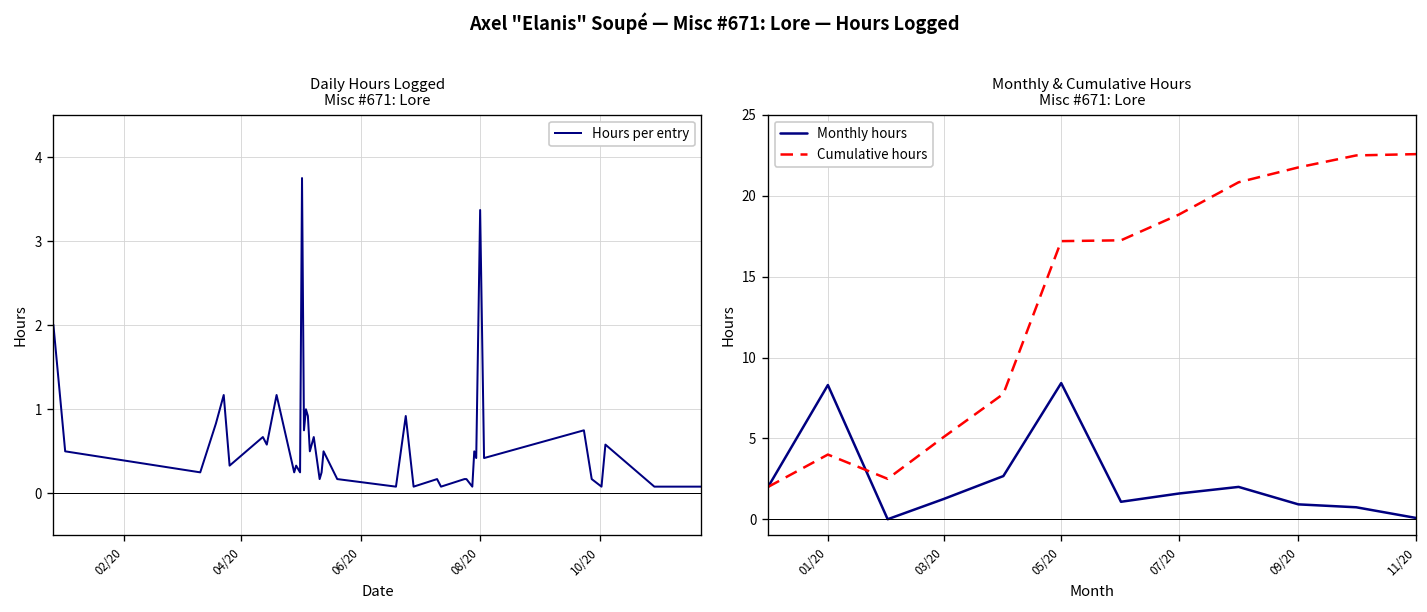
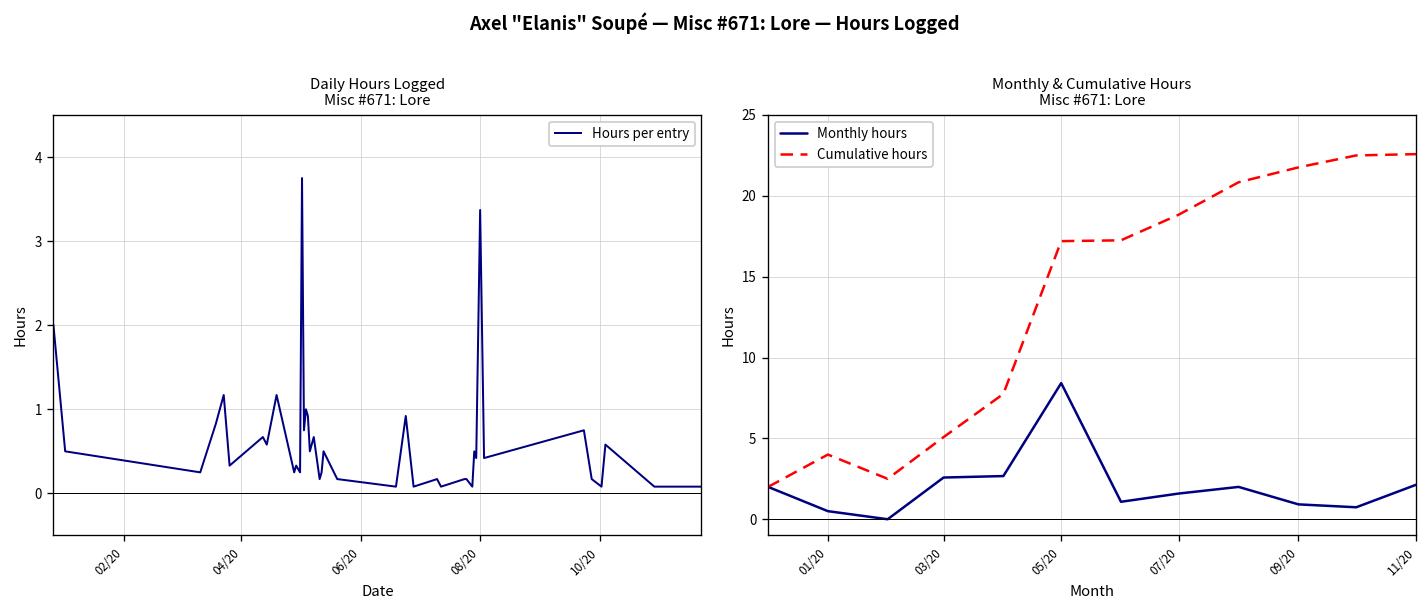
  {
    "Daily Hours Logged Misc #671: Lore": {
      "08/20": 3.4
    },
    "Monthly & Cumulative Hours Misc #671: Lore": {
      "Monthly hours": {
-       "01/20": 8.3,
-       "03/20": 1.3,
+       "01/20": 0.5,
+       "03/20": 2.6,
        "05/20": 8.4,
        "07/20": 1.6,
        "09/20": 0.9,
-       "11/20": 0.1
+       "11/20": 2.1
      },
      "Cumulative hours": {
        "01/20": 4.0,
        "03/20": 5.1,
        "05/20": 17.2,
        "07/20": 18.8,
        "09/20": 21.8,
        "11/20": 22.6
      }
    }
  }
